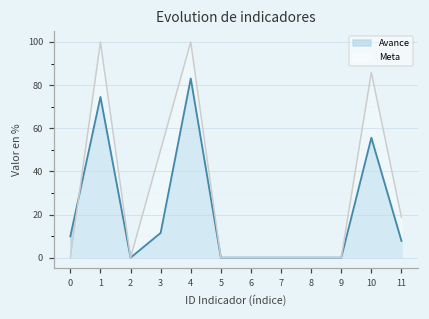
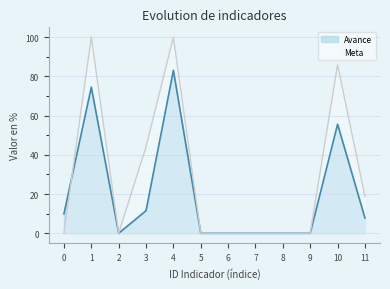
  {
    "Avance": {
      "0": 10,
      "1": 75,
      "3": 11,
      "4": 83,
      "10": 56,
      "11": 8
    },
    "Meta": {
      "0": 0,
      "1": 100,
-     "3": 50,
+     "3": 44,
      "4": 100,
      "10": 86,
      "11": 19
    }
  }
